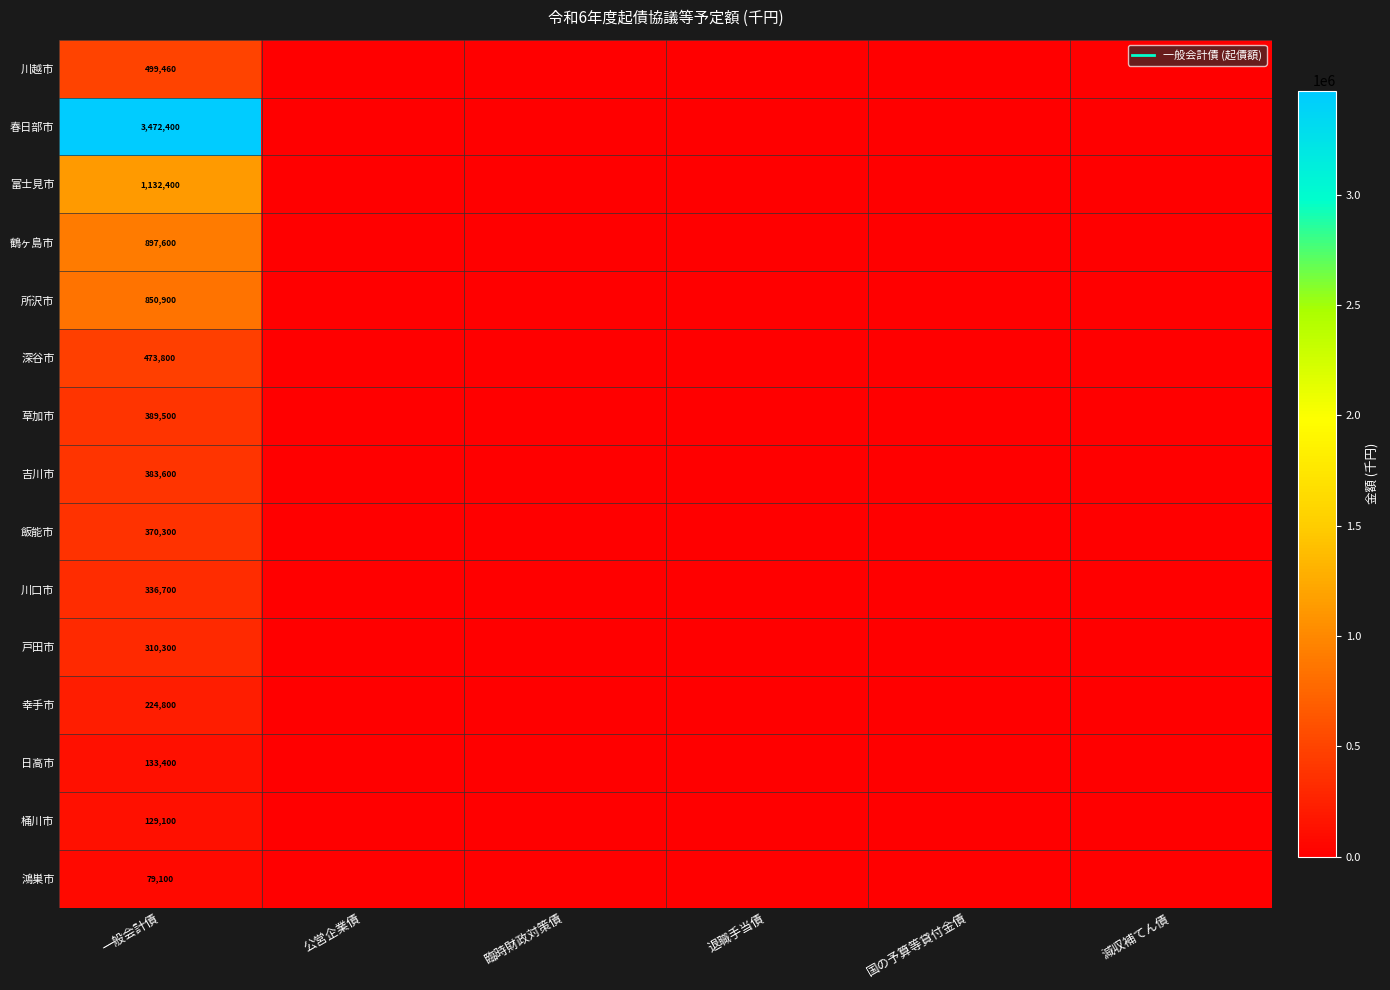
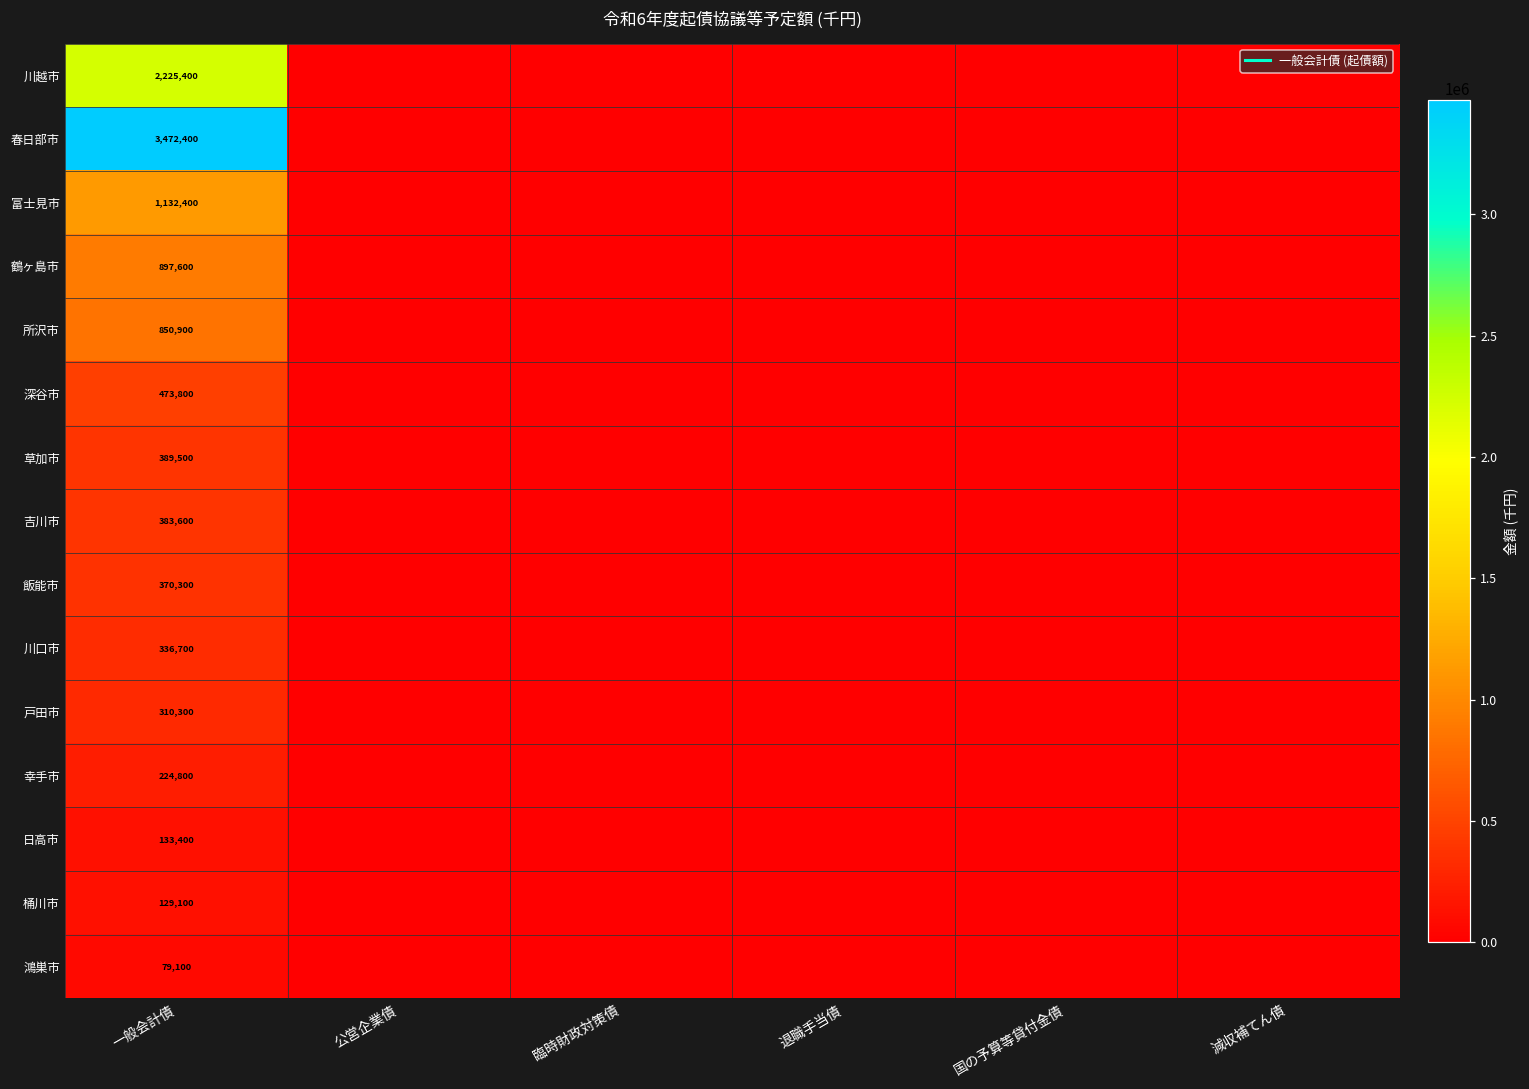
  {
    "川越市": {
-     "一般会計債": "499,460"
+     "一般会計債": "2,225,400"
    },
    "春日部市": {
      "一般会計債": "3,472,400"
    },
    "富士見市": {
      "一般会計債": "1,132,400"
    },
    "鶴ヶ島市": {
      "一般会計債": "897,600"
    },
    "所沢市": {
      "一般会計債": "850,900"
    },
    "深谷市": {
      "一般会計債": "473,800"
    },
    "草加市": {
      "一般会計債": "389,500"
    },
    "吉川市": {
      "一般会計債": "383,600"
    },
    "飯能市": {
      "一般会計債": "370,300"
    },
    "川口市": {
      "一般会計債": "336,700"
    },
    "戸田市": {
      "一般会計債": "310,300"
    },
    "幸手市": {
      "一般会計債": "224,800"
    },
    "日高市": {
      "一般会計債": "133,400"
    },
    "桶川市": {
      "一般会計債": "129,100"
    },
    "鴻巣市": {
      "一般会計債": "79,100"
    }
  }
